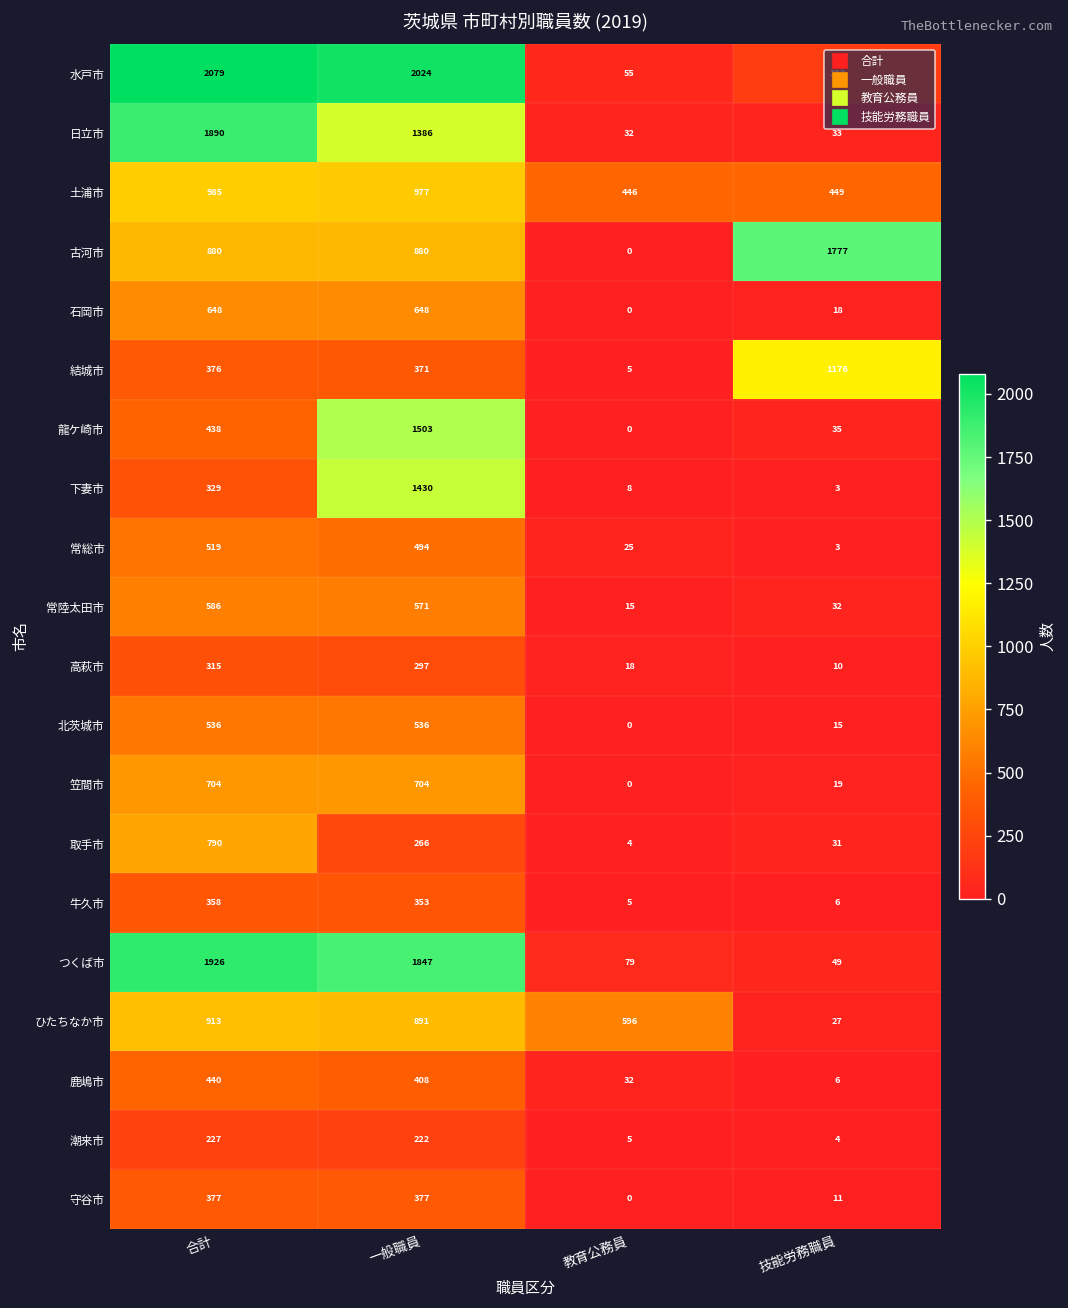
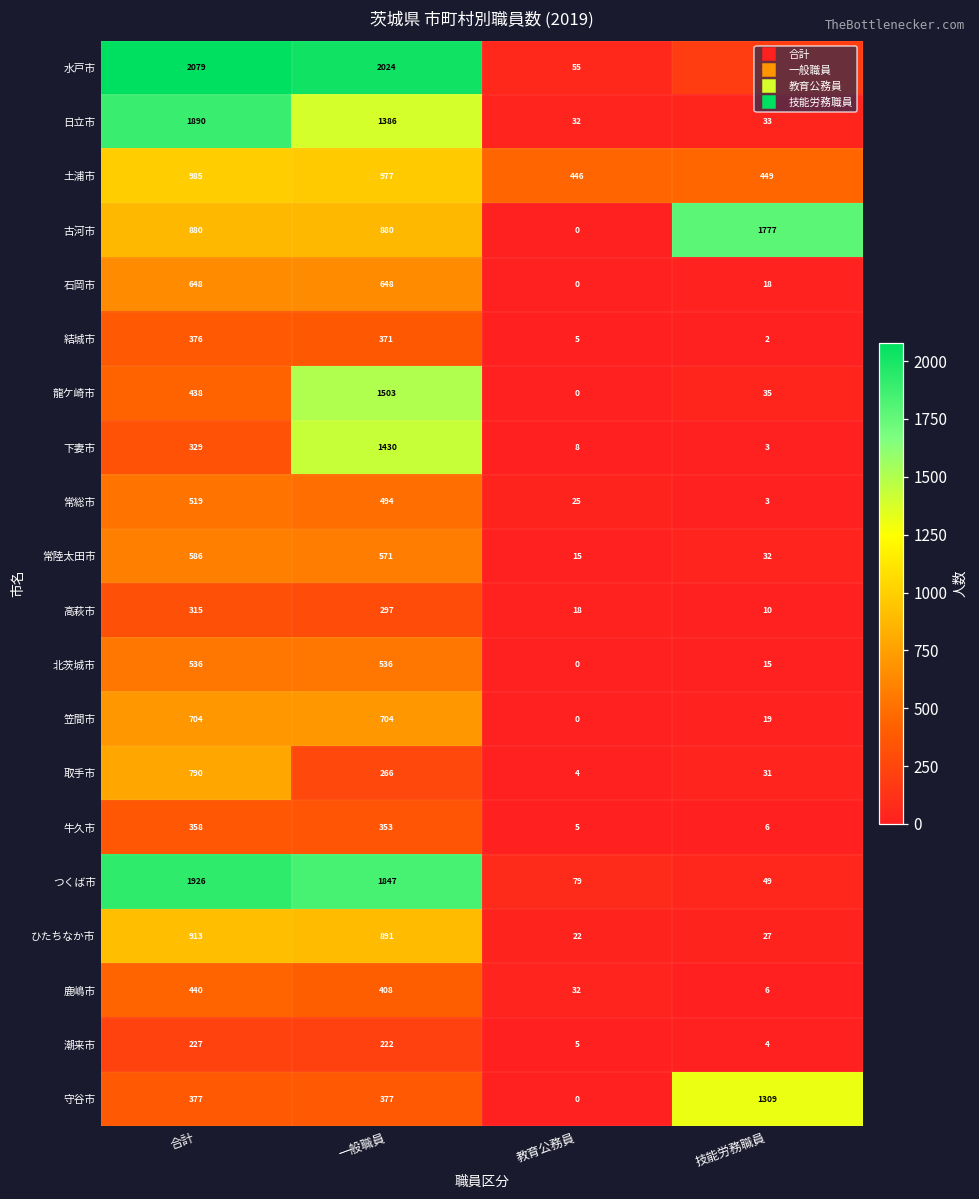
  {
    "水戸市": {
      "合計": 2079,
      "一般職員": 2024,
      "教育公務員": 55
    },
    "日立市": {
      "合計": 1890,
      "一般職員": 1386,
      "教育公務員": 32,
      "技能労務職員": 33
    },
    "土浦市": {
      "合計": 985,
      "一般職員": 977,
      "教育公務員": 446,
      "技能労務職員": 449
    },
    "古河市": {
      "合計": 880,
      "一般職員": 880,
      "教育公務員": 0,
      "技能労務職員": 1777
    },
    "石岡市": {
      "合計": 648,
      "一般職員": 648,
      "教育公務員": 0,
      "技能労務職員": 18
    },
    "結城市": {
      "合計": 376,
      "一般職員": 371,
      "教育公務員": 5,
-     "技能労務職員": 1176
+     "技能労務職員": 2
    },
    "龍ケ崎市": {
      "合計": 438,
      "一般職員": 1503,
      "教育公務員": 0,
      "技能労務職員": 35
    },
    "下妻市": {
      "合計": 329,
      "一般職員": 1430,
      "教育公務員": 8,
      "技能労務職員": 3
    },
    "常総市": {
      "合計": 519,
      "一般職員": 494,
      "教育公務員": 25,
      "技能労務職員": 3
    },
    "常陸太田市": {
      "合計": 586,
      "一般職員": 571,
      "教育公務員": 15,
      "技能労務職員": 32
    },
    "高萩市": {
      "合計": 315,
      "一般職員": 297,
      "教育公務員": 18,
      "技能労務職員": 10
    },
    "北茨城市": {
      "合計": 536,
      "一般職員": 536,
      "教育公務員": 0,
      "技能労務職員": 15
    },
    "笠間市": {
      "合計": 704,
      "一般職員": 704,
      "教育公務員": 0,
      "技能労務職員": 19
    },
    "取手市": {
      "合計": 790,
      "一般職員": 266,
      "教育公務員": 4,
      "技能労務職員": 31
    },
    "牛久市": {
      "合計": 358,
      "一般職員": 353,
      "教育公務員": 5,
      "技能労務職員": 6
    },
    "つくば市": {
      "合計": 1926,
      "一般職員": 1847,
      "教育公務員": 79,
      "技能労務職員": 49
    },
    "ひたちなか市": {
      "合計": 913,
      "一般職員": 891,
-     "教育公務員": 596,
+     "教育公務員": 22,
      "技能労務職員": 27
    },
    "鹿嶋市": {
      "合計": 440,
      "一般職員": 408,
      "教育公務員": 32,
      "技能労務職員": 6
    },
    "潮来市": {
      "合計": 227,
      "一般職員": 222,
      "教育公務員": 5,
      "技能労務職員": 4
    },
    "守谷市": {
      "合計": 377,
      "一般職員": 377,
      "教育公務員": 0,
-     "技能労務職員": 11
+     "技能労務職員": 1309
    }
  }
